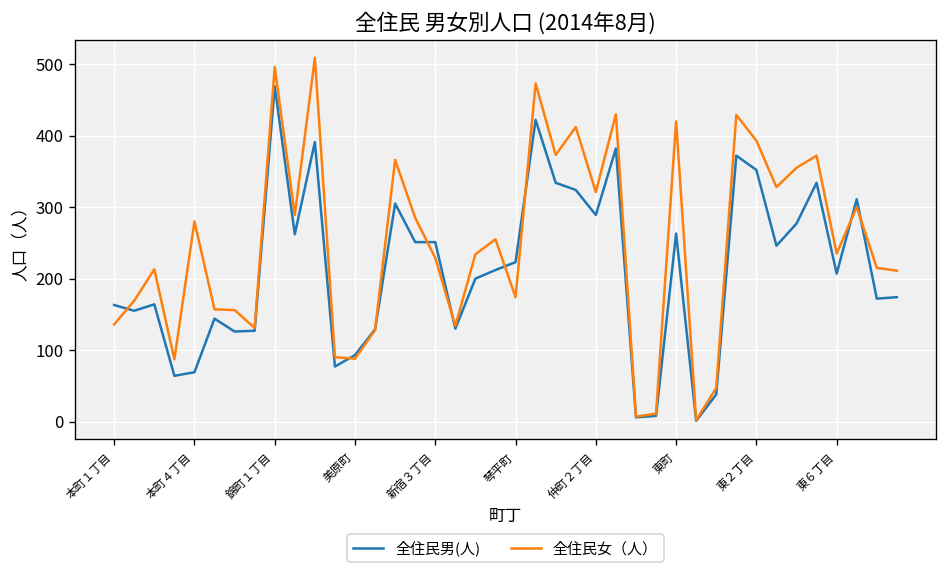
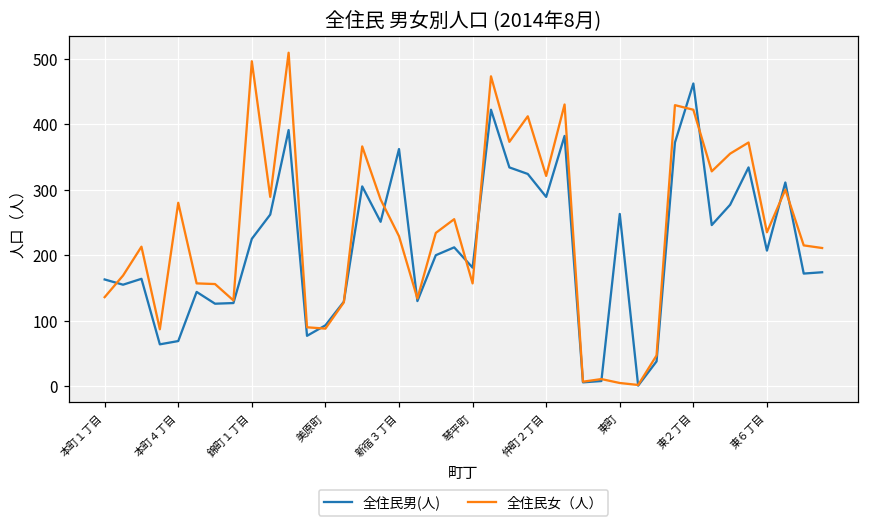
  {
    "全住民男(人)": {
      "本町１丁目": 160,
      "本町４丁目": 70,
-     "錦町１丁目": 470,
+     "錦町１丁目": 230,
      "美原町": 90,
-     "新宿３丁目": 250,
-     "琴平町": 220,
+     "新宿３丁目": 360,
+     "琴平町": 180,
      "仲町２丁目": 290,
      "東町": 260,
-     "東２丁目": 350,
+     "東２丁目": 460,
      "東６丁目": 210
    },
    "全住民女（人）": {
      "本町１丁目": 140,
      "本町４丁目": 280,
      "錦町１丁目": 500,
      "美原町": 90,
      "新宿３丁目": 230,
-     "琴平町": 170,
+     "琴平町": 160,
      "仲町２丁目": 320,
-     "東町": 420,
-     "東２丁目": 390,
+     "東町": 10,
+     "東２丁目": 420,
      "東６丁目": 240
    }
  }
